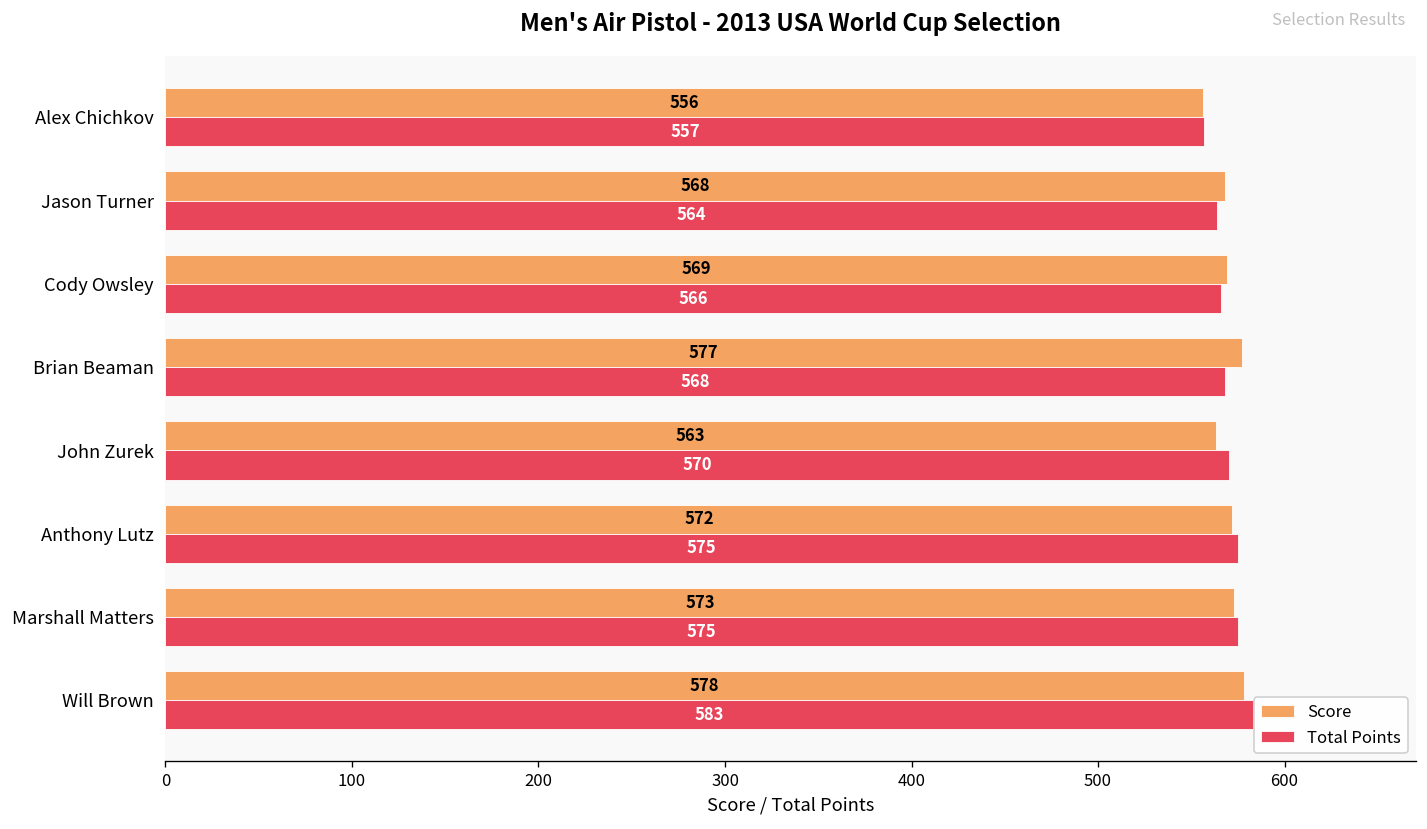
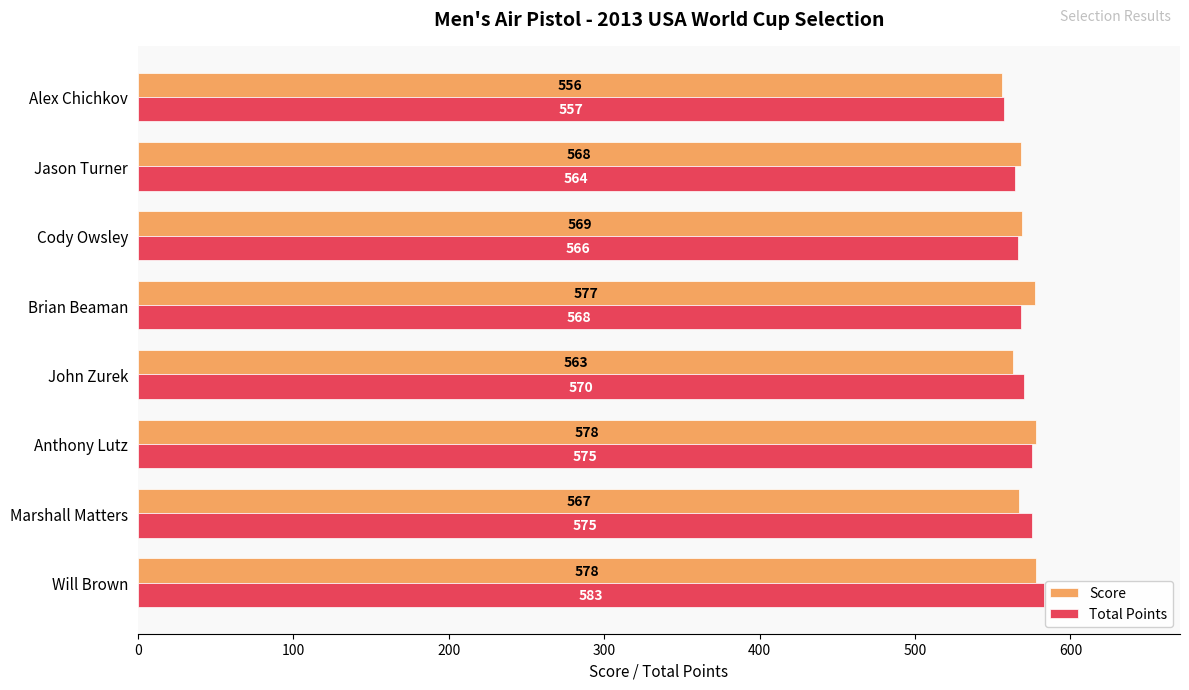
  {
    "Score": {
      "Alex Chichkov": 556,
      "Jason Turner": 568,
      "Cody Owsley": 569,
      "Brian Beaman": 577,
      "John Zurek": 563,
-     "Anthony Lutz": 572,
-     "Marshall Matters": 573,
+     "Anthony Lutz": 578,
+     "Marshall Matters": 567,
      "Will Brown": 578
    },
    "Total Points": {
      "Alex Chichkov": 557,
      "Jason Turner": 564,
      "Cody Owsley": 566,
      "Brian Beaman": 568,
      "John Zurek": 570,
      "Anthony Lutz": 575,
      "Marshall Matters": 575,
      "Will Brown": 583
    }
  }
